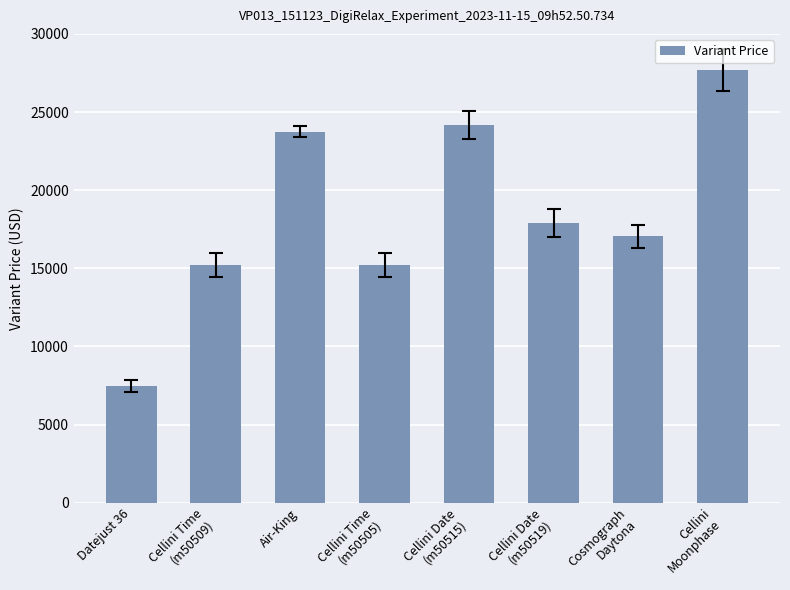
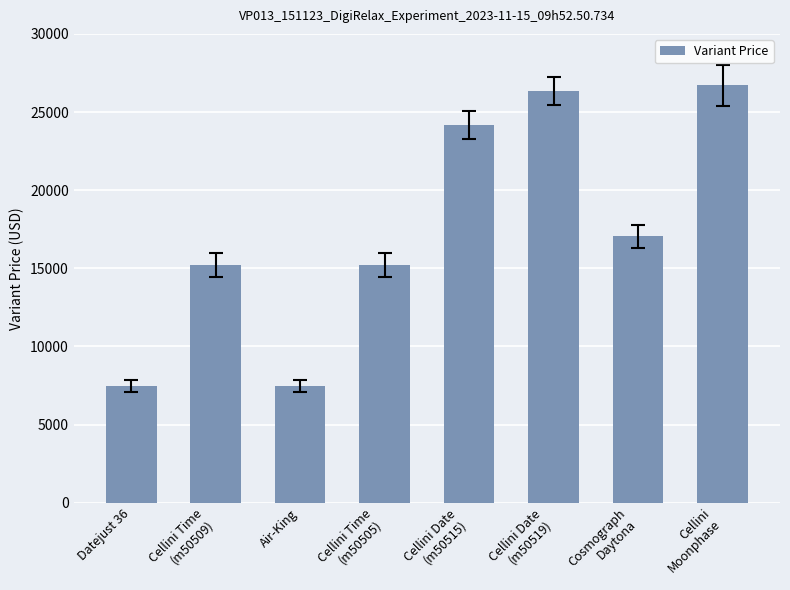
  {
    "Variant Price": {
      "Datejust 36": 7500,
      "Cellini Time (m50509)": 15200,
-     "Air-King": 23800,
+     "Air-King": 7500,
      "Cellini Time (m50505)": 15200,
      "Cellini Date (m50515)": 24200,
-     "Cellini Date (m50519)": 17900,
+     "Cellini Date (m50519)": 26300,
      "Cosmograph Daytona": 17000,
-     "Cellini Moonphase": 27700
+     "Cellini Moonphase": 26700
    }
  }
